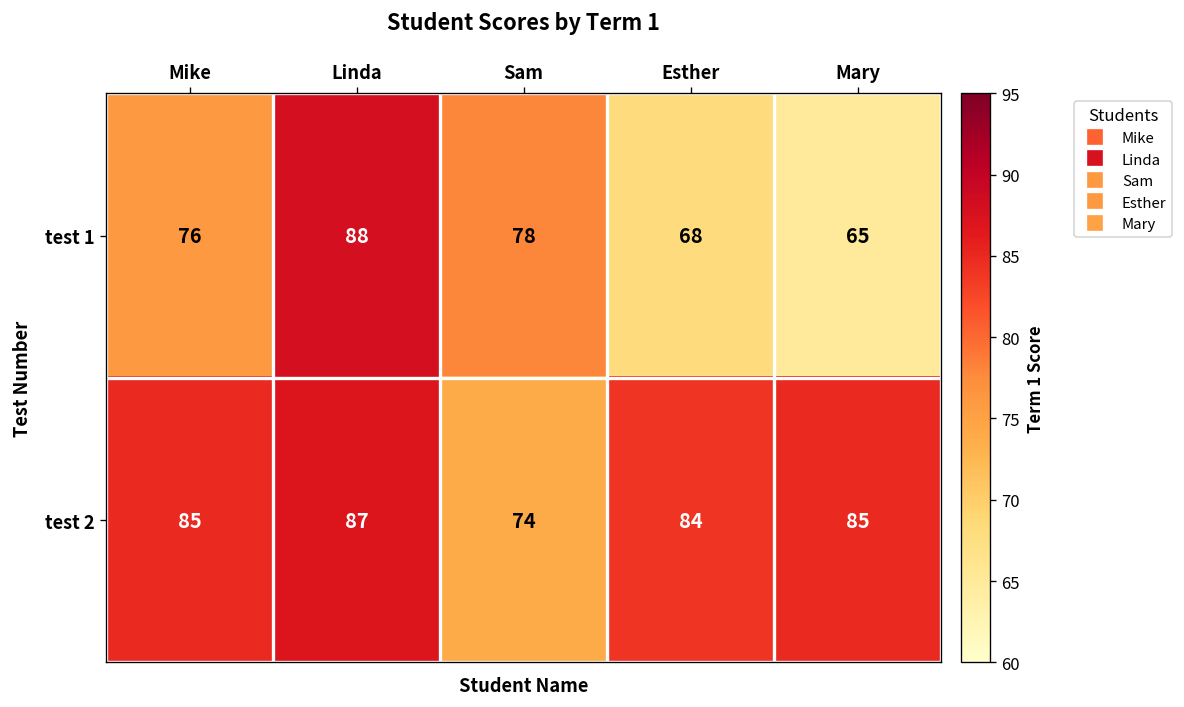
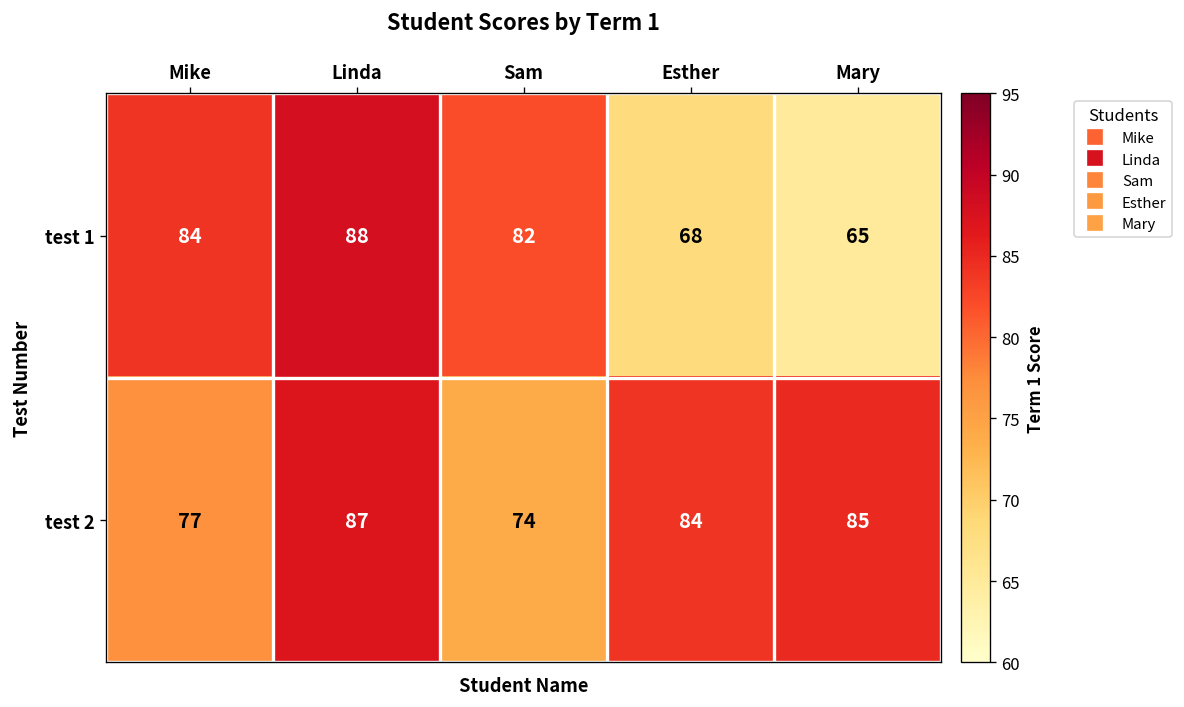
  {
    "test 1": {
-     "Mike": 76,
+     "Mike": 84,
      "Linda": 88,
-     "Sam": 78,
+     "Sam": 82,
      "Esther": 68,
      "Mary": 65
    },
    "test 2": {
-     "Mike": 85,
+     "Mike": 77,
      "Linda": 87,
      "Sam": 74,
      "Esther": 84,
      "Mary": 85
    }
  }
